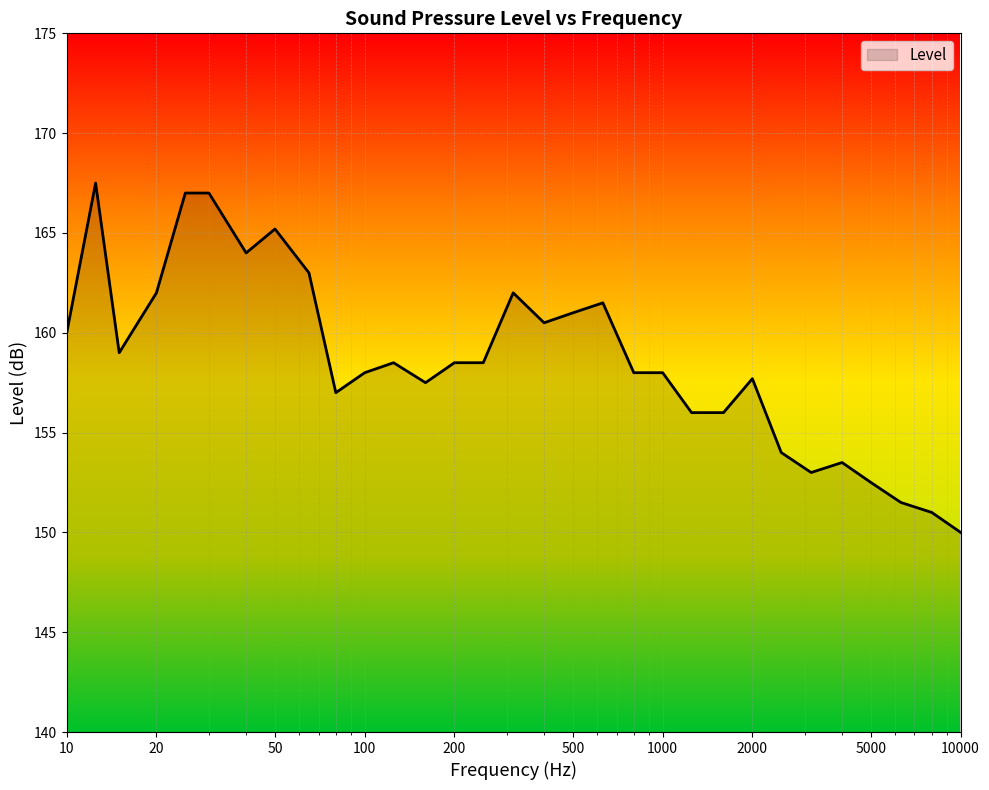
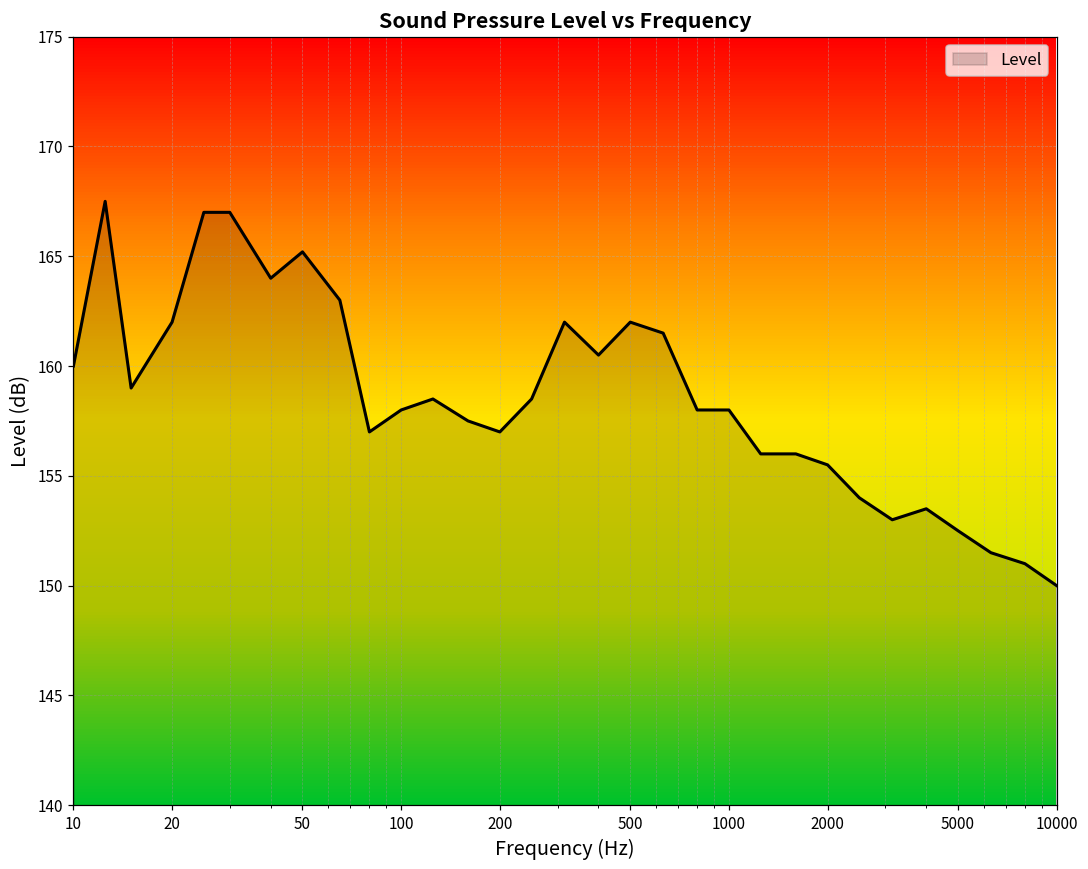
  {
    "10": 160.0,
    "20": 162.0,
    "50": 165.2,
    "100": 158.0,
-   "200": 158.5,
-   "500": 161,
+   "200": 157.0,
+   "500": 162,
    "1000": 158.0,
-   "2000": 157.7,
+   "2000": 155.5,
    "5000": 152.5,
    "10000": 150.0
  }
